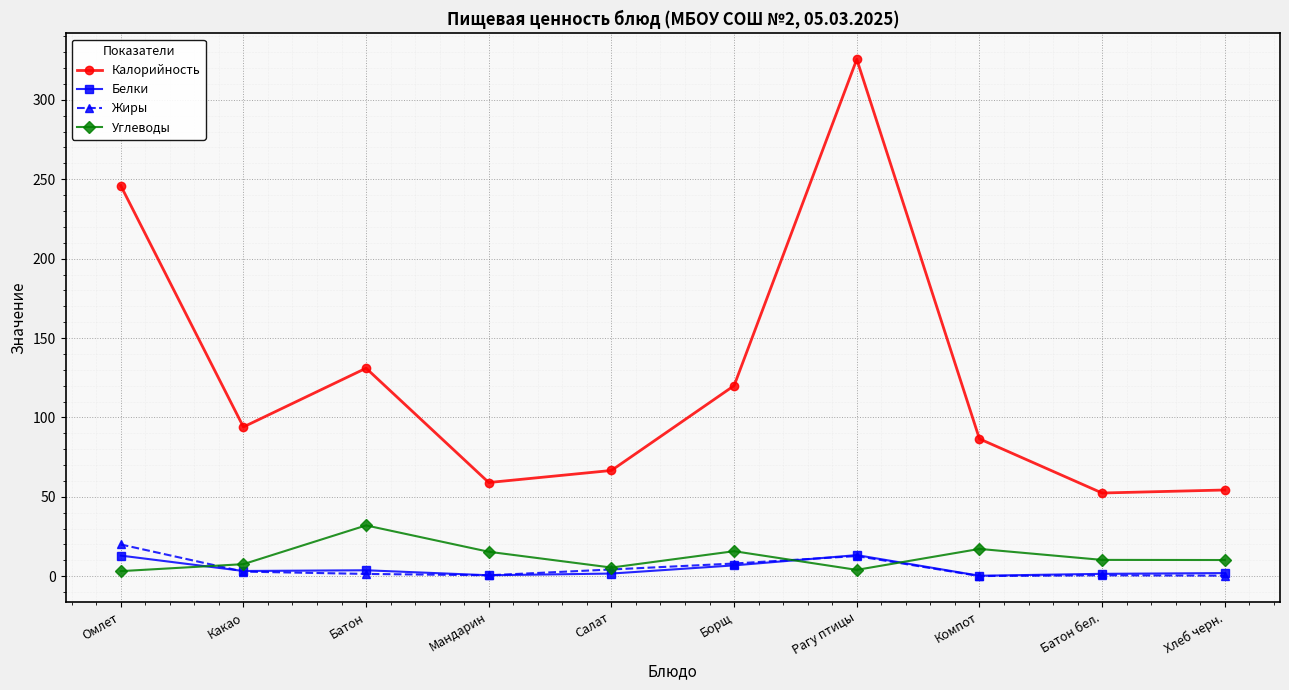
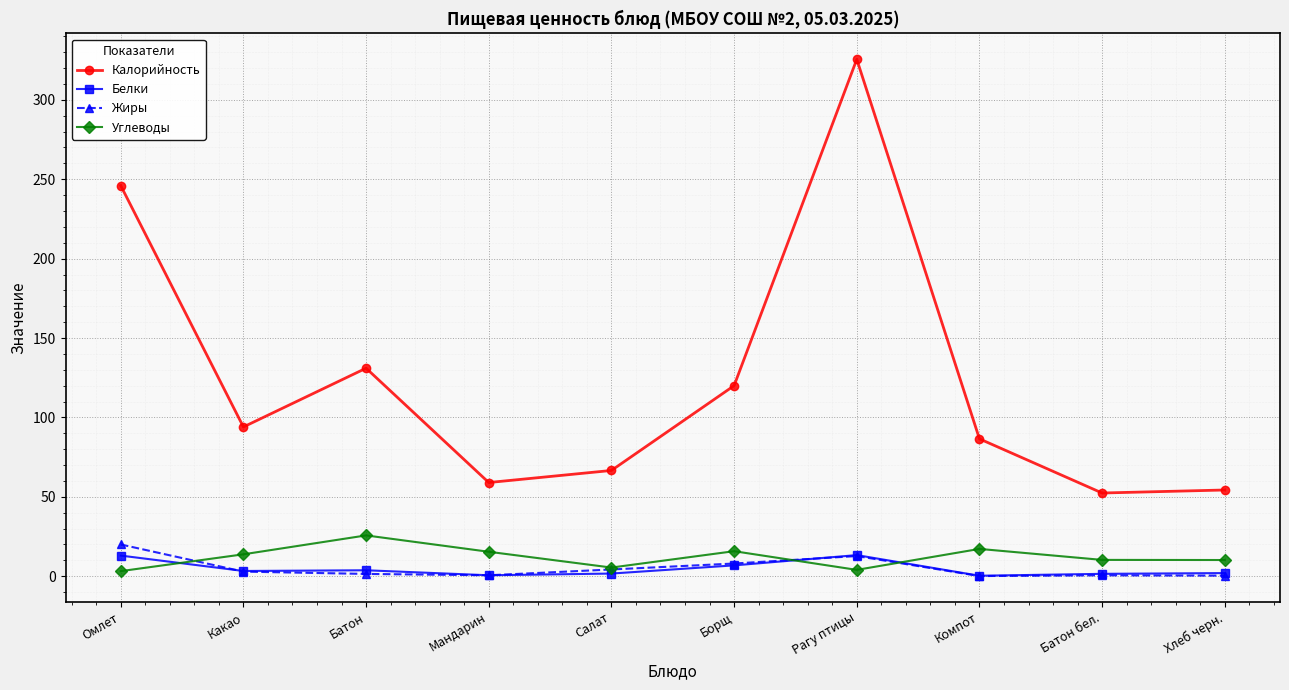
  {
    "Калорийность": {
      "Омлет": 246,
      "Какао": 94,
      "Батон": 131,
      "Мандарин": 59,
      "Салат": 67,
      "Борщ": 120,
      "Рагу птицы": 326,
      "Компот": 87,
      "Батон бел.": 52,
      "Хлеб черн.": 54
    },
    "Углеводы": {
      "Омлет": 3,
-     "Какао": 8,
-     "Батон": 32,
+     "Какао": 14,
+     "Батон": 26,
      "Мандарин": 15,
      "Борщ": 16,
      "Рагу птицы": 4,
      "Компот": 17,
      "Батон бел.": 10,
      "Хлеб черн.": 10
    }
  }
